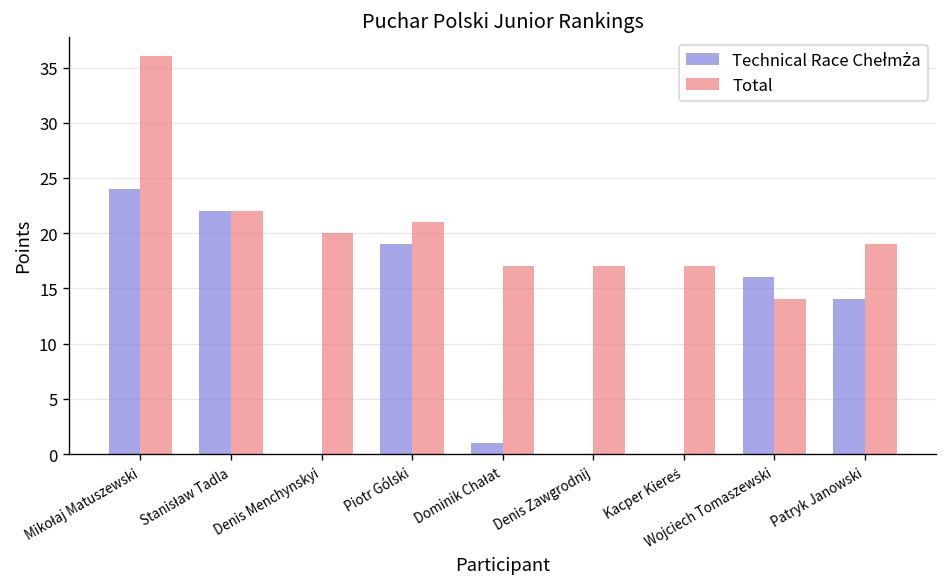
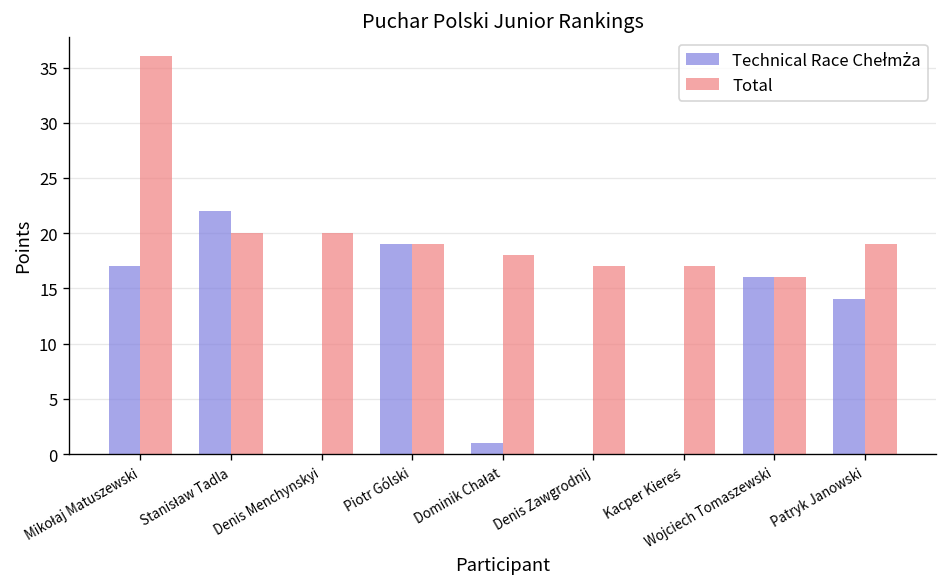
  {
    "Technical Race Chełmża": {
-     "Mikołaj Matuszewski": 24,
+     "Mikołaj Matuszewski": 17,
      "Stanisław Tadla": 22,
      "Denis Menchynskyi": 0,
      "Piotr Gólski": 19,
      "Dominik Chałat": 1,
      "Denis Zawgrodnij": 0,
      "Kacper Kiereś": 0,
      "Wojciech Tomaszewski": 16,
      "Patryk Janowski": 14
    },
    "Total": {
      "Mikołaj Matuszewski": 36,
-     "Stanisław Tadla": 22,
+     "Stanisław Tadla": 20,
      "Denis Menchynskyi": 20,
-     "Piotr Gólski": 21,
-     "Dominik Chałat": 17,
+     "Piotr Gólski": 19,
+     "Dominik Chałat": 18,
      "Denis Zawgrodnij": 17,
      "Kacper Kiereś": 17,
-     "Wojciech Tomaszewski": 14,
+     "Wojciech Tomaszewski": 16,
      "Patryk Janowski": 19
    }
  }
